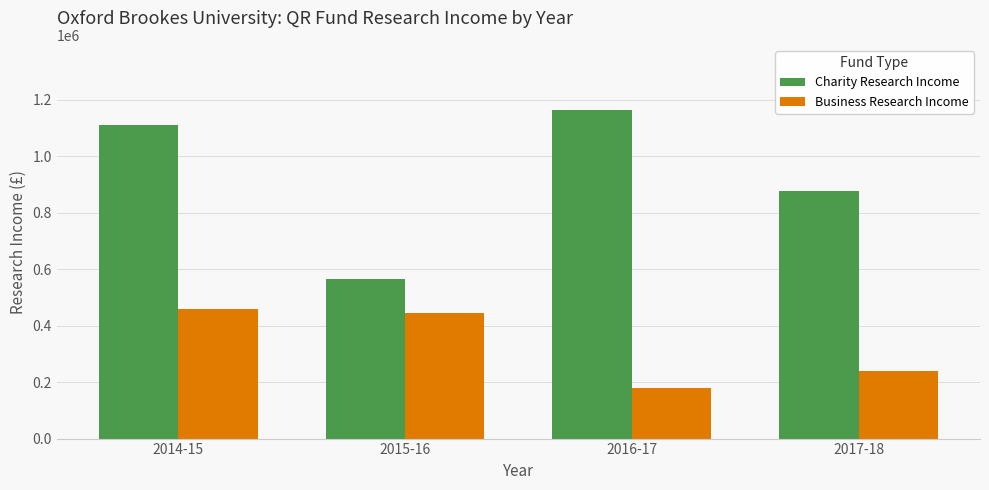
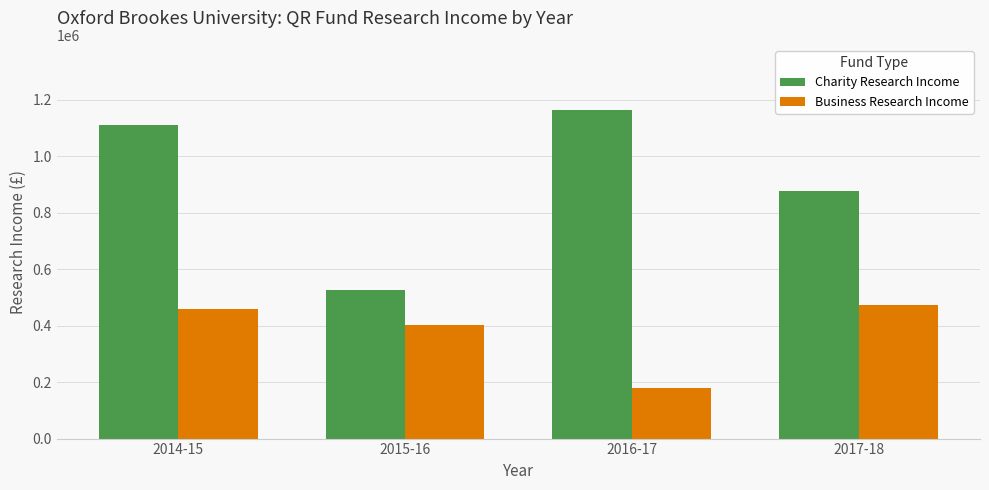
  {
    "Charity Research Income": {
      "2014-15": 1110000,
-     "2015-16": 570000,
+     "2015-16": 530000,
      "2016-17": 1160000,
      "2017-18": 880000
    },
    "Business Research Income": {
      "2014-15": 460000,
-     "2015-16": 450000,
+     "2015-16": 400000,
      "2016-17": 180000,
-     "2017-18": 240000
+     "2017-18": 470000
    }
  }
